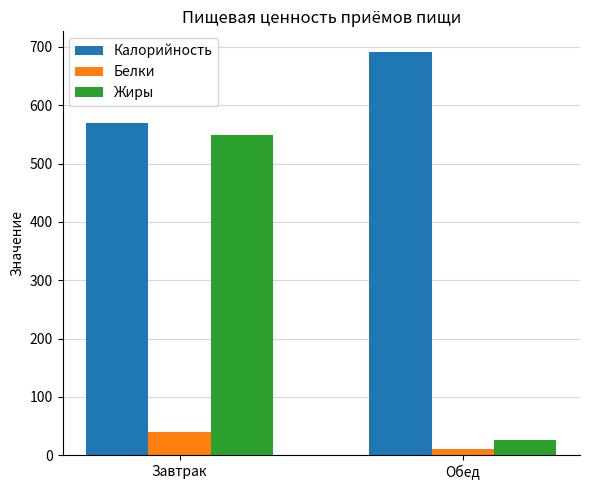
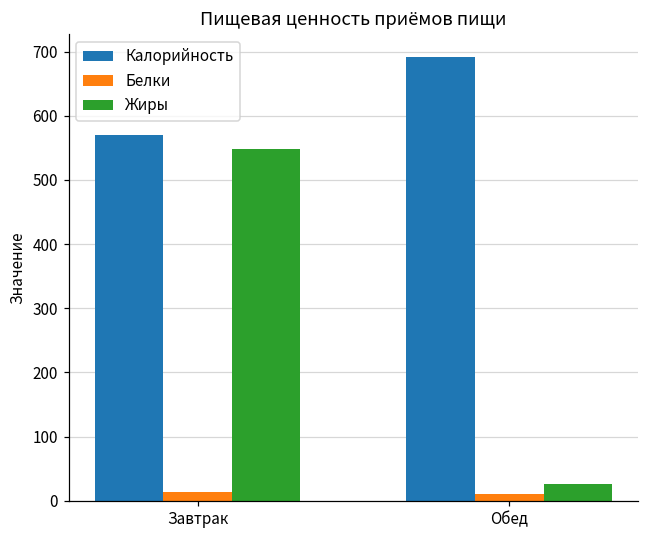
  {
    "Калорийность": {
      "Завтрак": 570,
      "Обед": 690
    },
    "Белки": {
-     "Завтрак": 40,
+     "Завтрак": 10,
      "Обед": 10
    },
    "Жиры": {
      "Завтрак": 550,
      "Обед": 30
    }
  }
